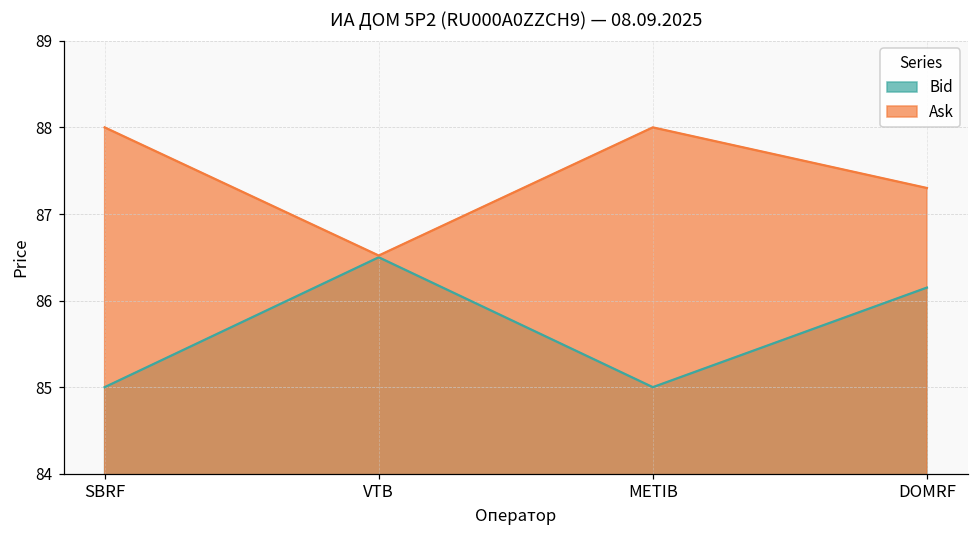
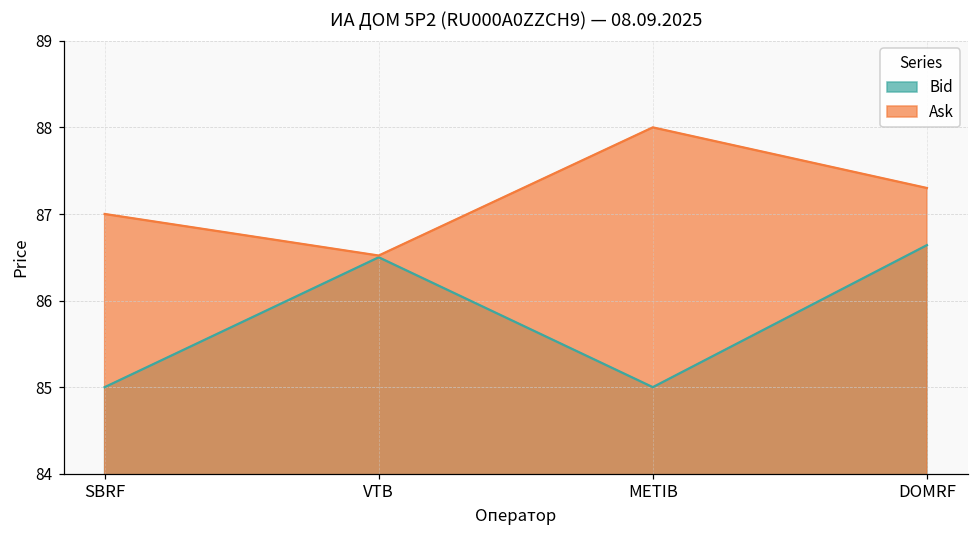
  {
    "Bid": {
      "SBRF": 85.0,
      "METIB": 85.0,
-     "DOMRF": 86.2
+     "DOMRF": 86.6
    },
    "Ask": {
-     "SBRF": 88,
+     "SBRF": 87,
      "METIB": 88,
      "DOMRF": 87.3
    }
  }
